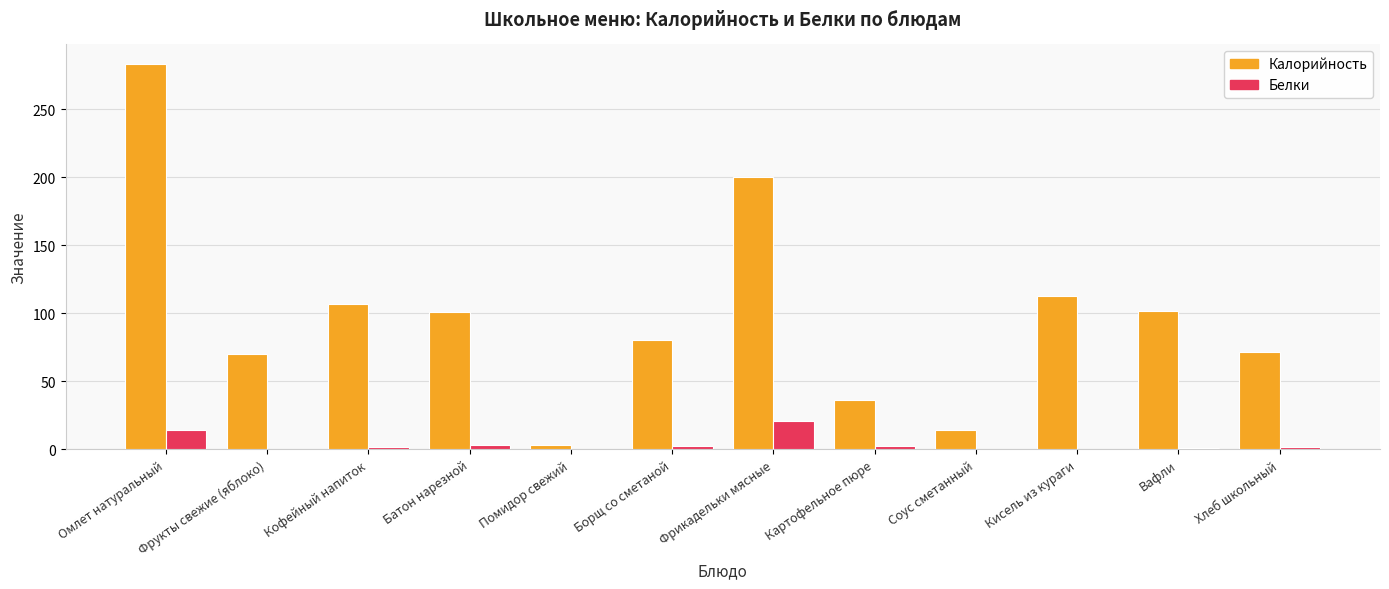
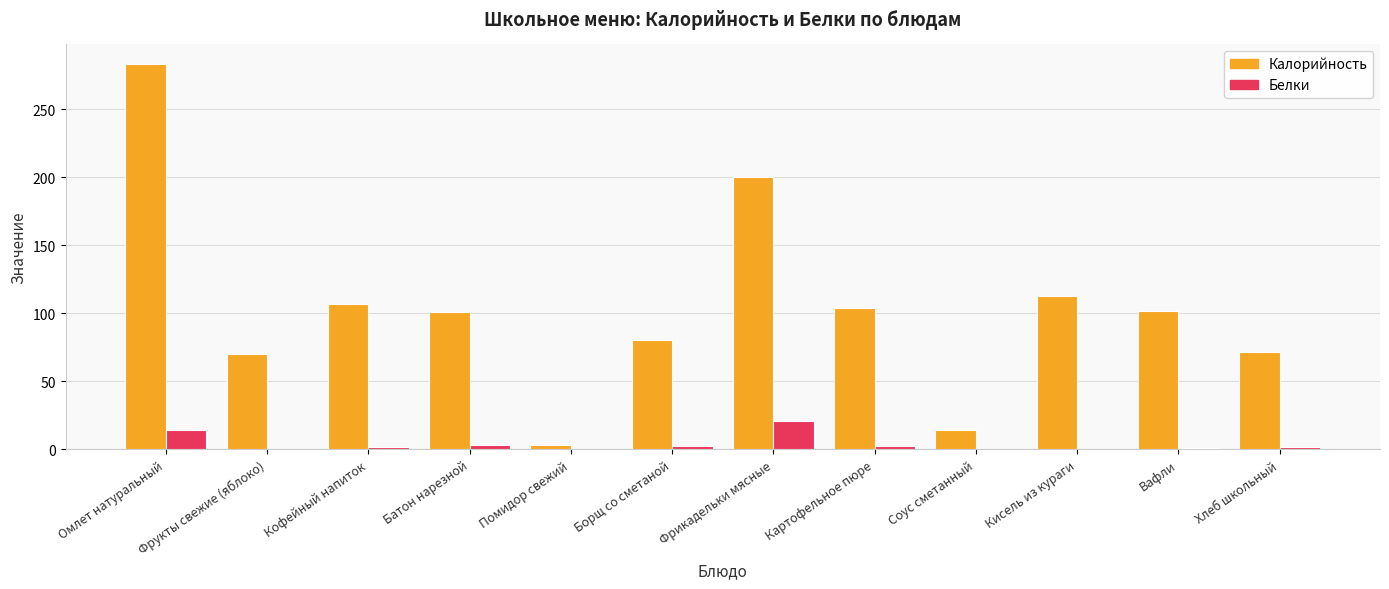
  {
    "Калорийность": {
      "Омлет натуральный": 284,
      "Фрукты свежие (яблоко)": 70,
      "Кофейный напиток": 107,
      "Батон нарезной": 101,
      "Помидор свежий": 3,
      "Борщ со сметаной": 80,
      "Фрикадельки мясные": 201,
-     "Картофельное пюре": 37,
+     "Картофельное пюре": 104,
      "Соус сметанный": 14,
      "Кисель из кураги": 113,
      "Вафли": 102,
      "Хлеб школьный": 72
    },
    "Белки": {
      "Омлет натуральный": 14,
      "Батон нарезной": 3,
      "Борщ со сметаной": 2,
      "Фрикадельки мясные": 21,
      "Картофельное пюре": 2,
      "Хлеб школьный": 2
    }
  }
